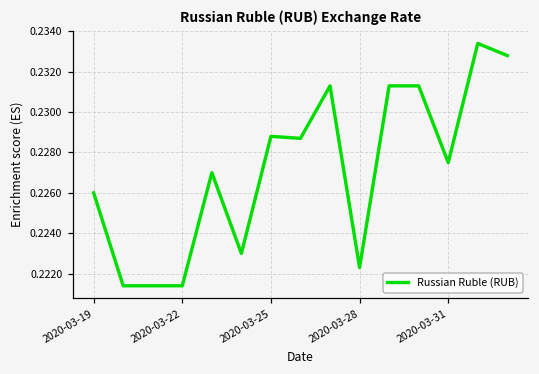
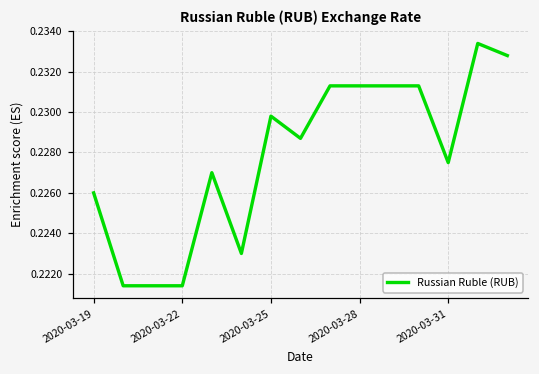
  {
    "2020-03-19": 0.2260,
    "2020-03-22": 0.2214,
-   "2020-03-25": 0.2288,
-   "2020-03-28": 0.2223,
+   "2020-03-25": 0.2298,
+   "2020-03-28": 0.2313,
    "2020-03-31": 0.2275
  }
